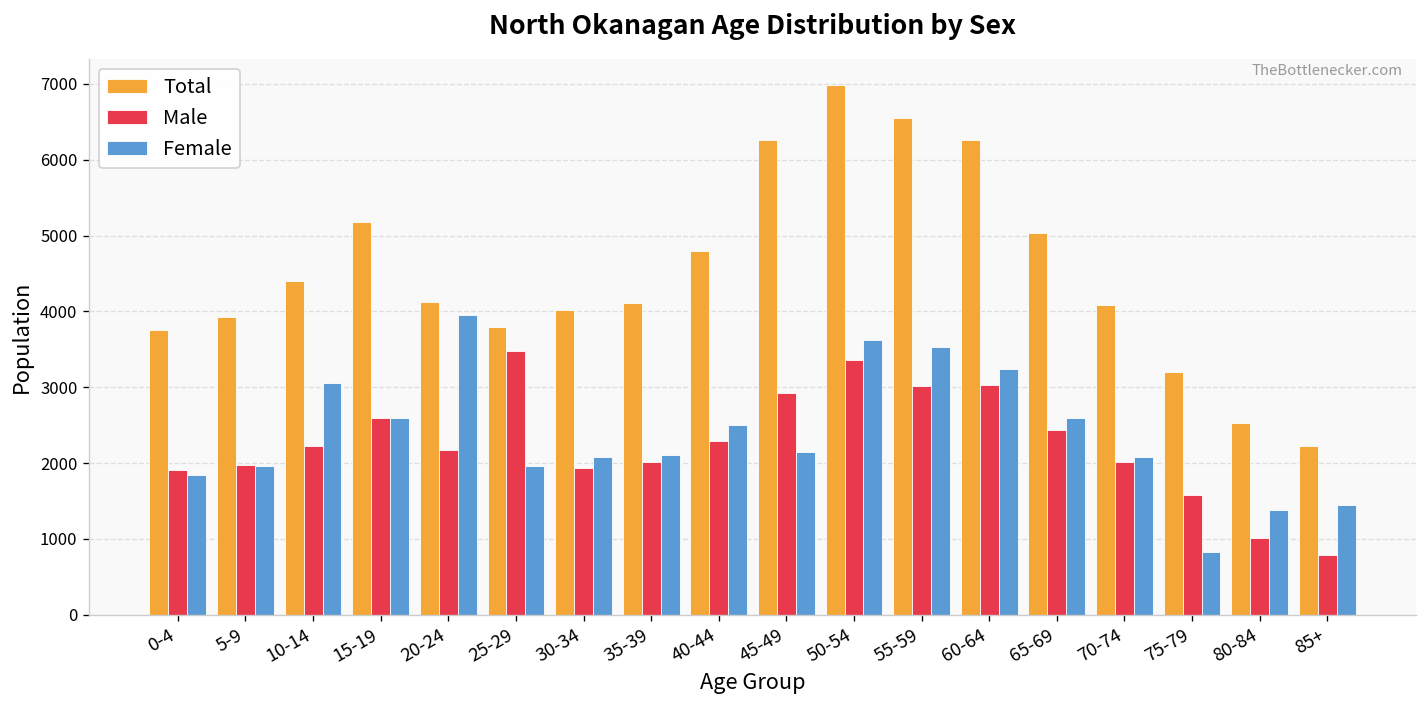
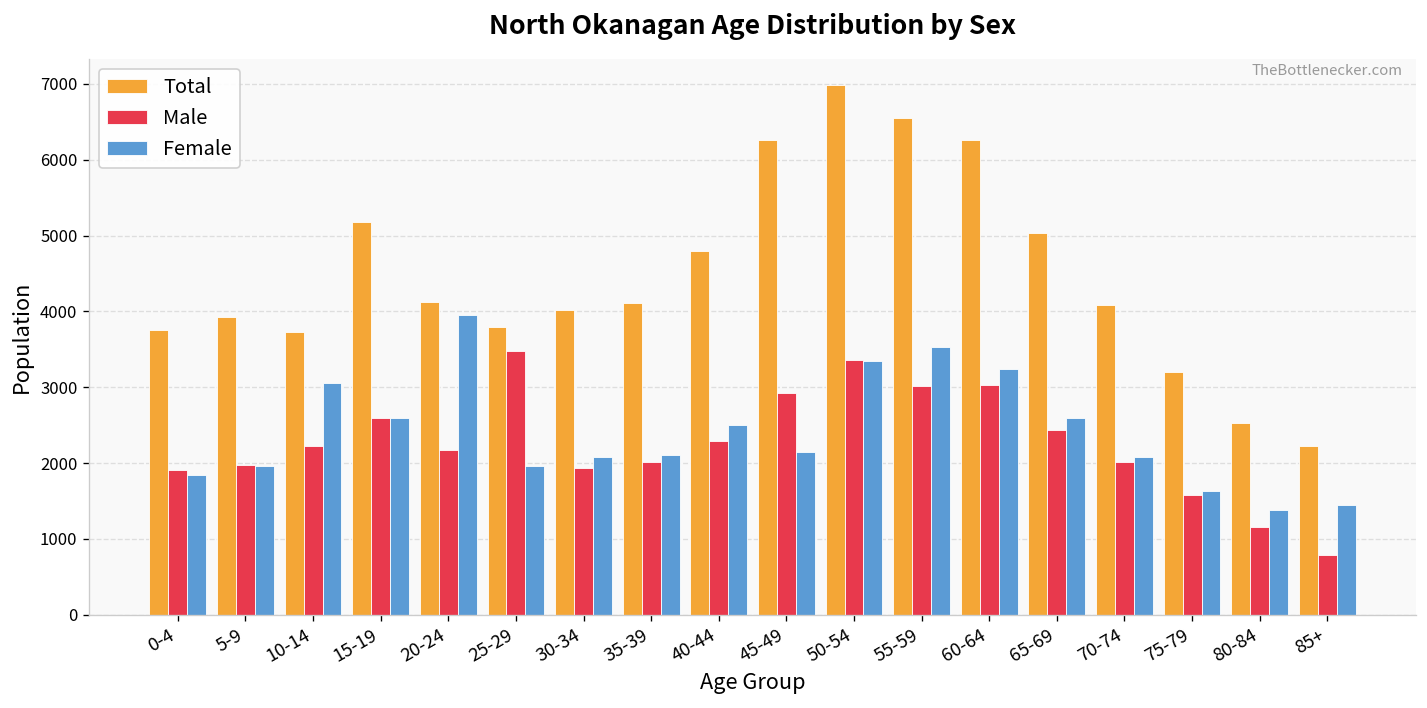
  {
    "Total": {
      "0-4": 3800,
      "5-9": 3900,
-     "10-14": 4400,
+     "10-14": 3700,
      "15-19": 5200,
      "20-24": 4100,
      "25-29": 3800,
      "30-34": 4000,
      "35-39": 4100,
      "40-44": 4800,
      "45-49": 6300,
      "50-54": 7000,
      "55-59": 6600,
      "60-64": 6300,
      "65-69": 5000,
      "70-74": 4100,
      "75-79": 3200,
      "80-84": 2500,
      "85+": 2200
    },
    "Male": {
      "0-4": 1900,
      "5-9": 2000,
      "10-14": 2200,
      "15-19": 2600,
      "20-24": 2200,
      "25-29": 3500,
      "30-34": 1900,
      "35-39": 2000,
      "40-44": 2300,
      "45-49": 2900,
      "50-54": 3400,
      "55-59": 3000,
      "60-64": 3000,
      "65-69": 2400,
      "70-74": 2000,
      "75-79": 1600,
-     "80-84": 1000,
+     "80-84": 1200,
      "85+": 800
    },
    "Female": {
      "0-4": 1800,
      "5-9": 2000,
      "10-14": 3100,
      "15-19": 2600,
      "20-24": 4000,
      "25-29": 2000,
      "30-34": 2100,
      "35-39": 2100,
      "40-44": 2500,
      "45-49": 2100,
-     "50-54": 3600,
+     "50-54": 3300,
      "55-59": 3500,
      "60-64": 3200,
      "65-69": 2600,
      "70-74": 2100,
-     "75-79": 800,
+     "75-79": 1600,
      "80-84": 1400,
      "85+": 1400
    }
  }
